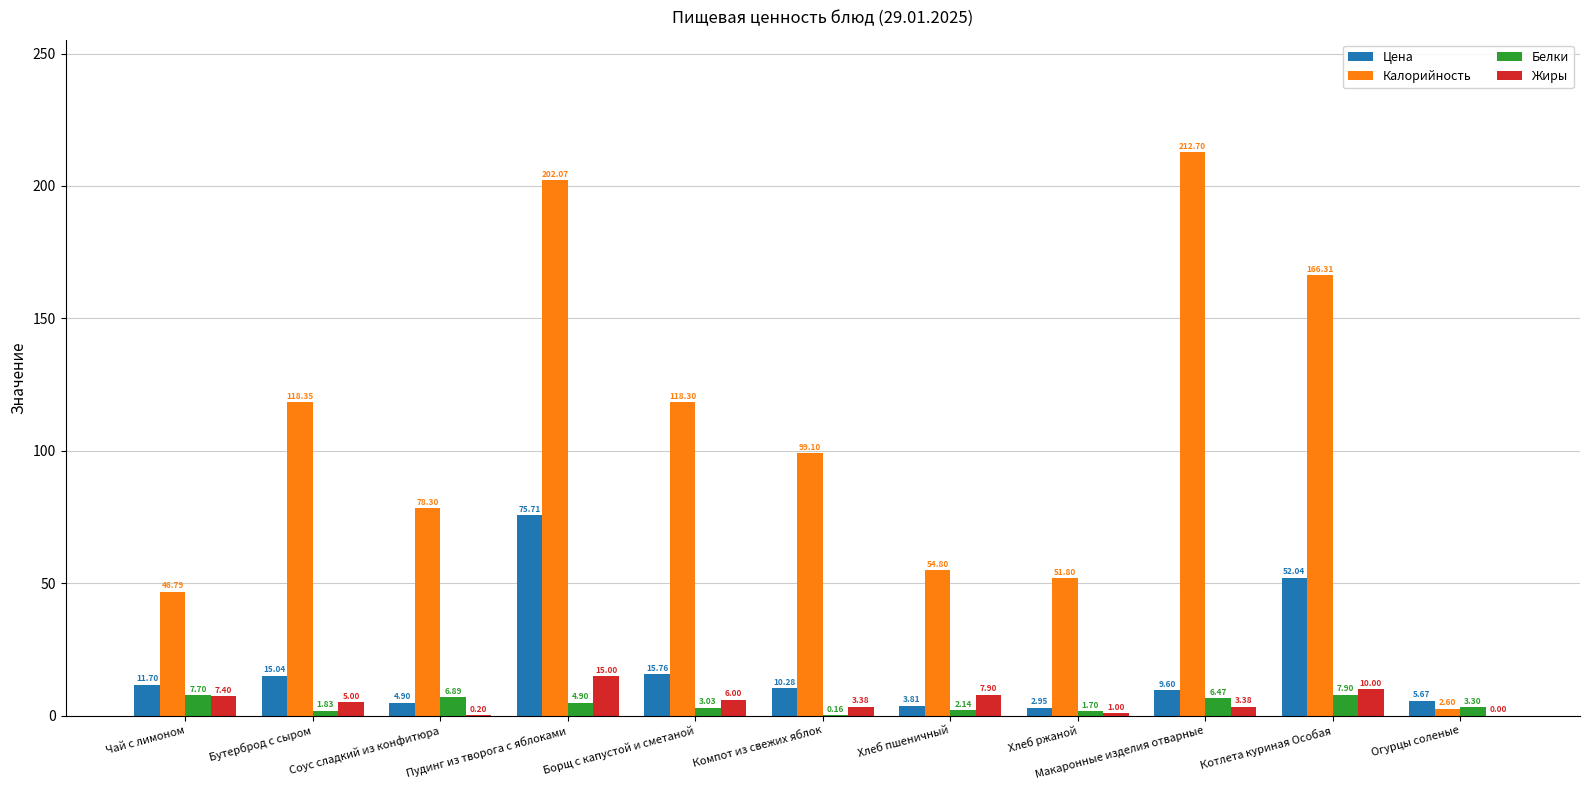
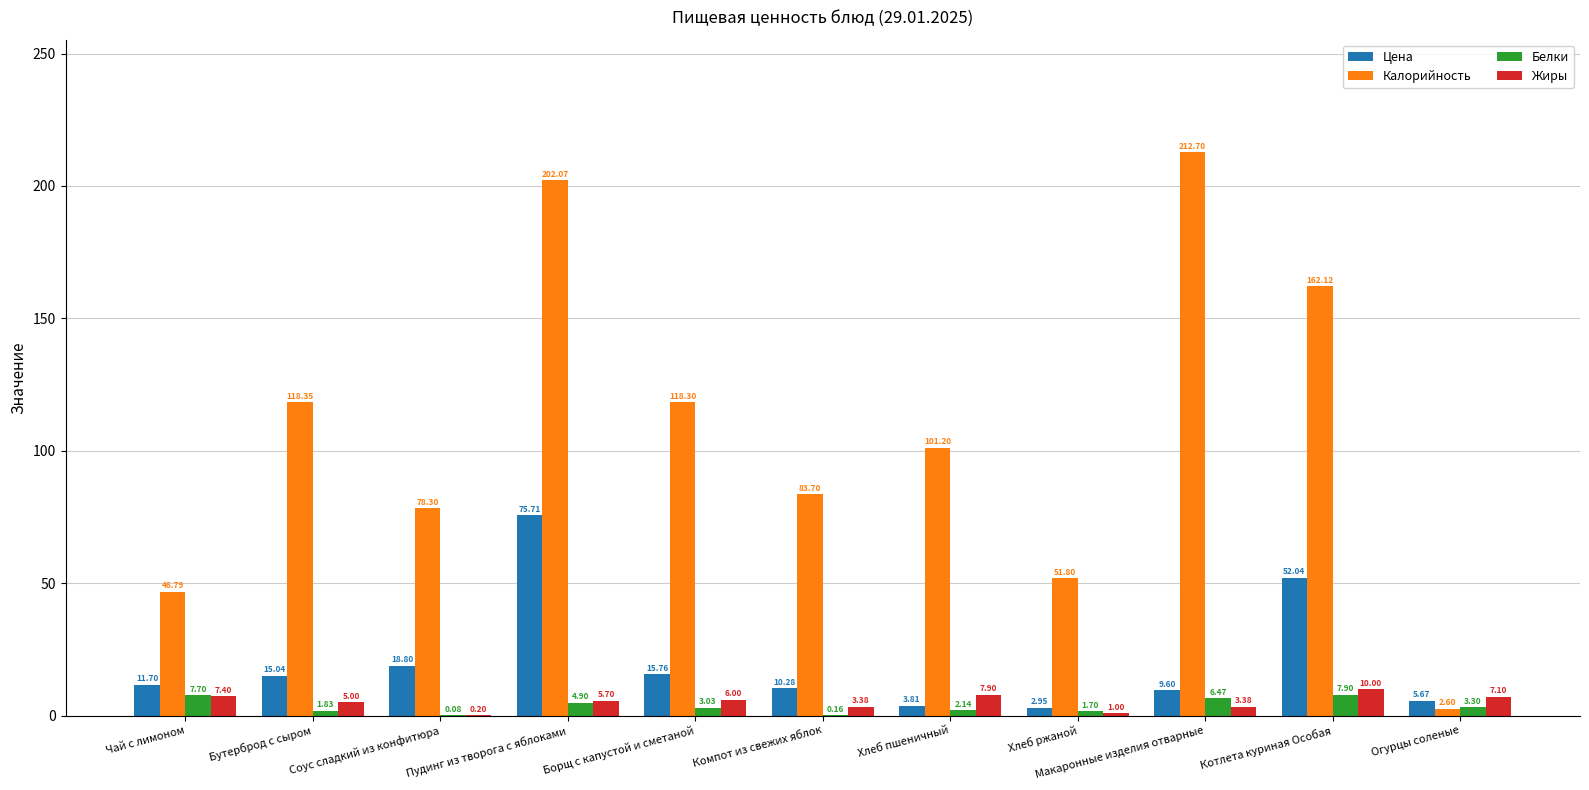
  {
    "Цена": {
      "Чай с лимоном": 11.70,
      "Бутерброд с сыром": 15.04,
-     "Соус сладкий из конфитюра": 4.90,
+     "Соус сладкий из конфитюра": 18.80,
      "Пудинг из творога с яблоками": 75.71,
      "Борщ с капустой и сметаной": 15.76,
      "Компот из свежих яблок": 10.28,
      "Хлеб пшеничный": 3.81,
      "Хлеб ржаной": 2.95,
      "Макаронные изделия отварные": 9.60,
      "Котлета куриная Особая": 52.04,
      "Огурцы соленые": 5.67
    },
    "Калорийность": {
      "Чай с лимоном": 46.79,
      "Бутерброд с сыром": 118.35,
      "Соус сладкий из конфитюра": 78.30,
      "Пудинг из творога с яблоками": 202.07,
      "Борщ с капустой и сметаной": 118.30,
-     "Компот из свежих яблок": 99.10,
-     "Хлеб пшеничный": 54.80,
+     "Компот из свежих яблок": 83.70,
+     "Хлеб пшеничный": 101.20,
      "Хлеб ржаной": 51.80,
      "Макаронные изделия отварные": 212.70,
-     "Котлета куриная Особая": 166.31,
+     "Котлета куриная Особая": 162.12,
      "Огурцы соленые": 2.60
    },
    "Белки": {
      "Чай с лимоном": 7.70,
      "Бутерброд с сыром": 1.83,
-     "Соус сладкий из конфитюра": 6.89,
+     "Соус сладкий из конфитюра": 0.08,
      "Пудинг из творога с яблоками": 4.90,
      "Борщ с капустой и сметаной": 3.03,
      "Компот из свежих яблок": 0.16,
      "Хлеб пшеничный": 2.14,
      "Хлеб ржаной": 1.70,
      "Макаронные изделия отварные": 6.47,
      "Котлета куриная Особая": 7.90,
      "Огурцы соленые": 3.30
    },
    "Жиры": {
      "Чай с лимоном": 7.40,
      "Бутерброд с сыром": 5.00,
      "Соус сладкий из конфитюра": 0.20,
-     "Пудинг из творога с яблоками": 15.00,
+     "Пудинг из творога с яблоками": 5.70,
      "Борщ с капустой и сметаной": 6.00,
      "Компот из свежих яблок": 3.38,
      "Хлеб пшеничный": 7.90,
      "Хлеб ржаной": 1.00,
      "Макаронные изделия отварные": 3.38,
      "Котлета куриная Особая": 10.00,
-     "Огурцы соленые": 0.00
+     "Огурцы соленые": 7.10
    }
  }
